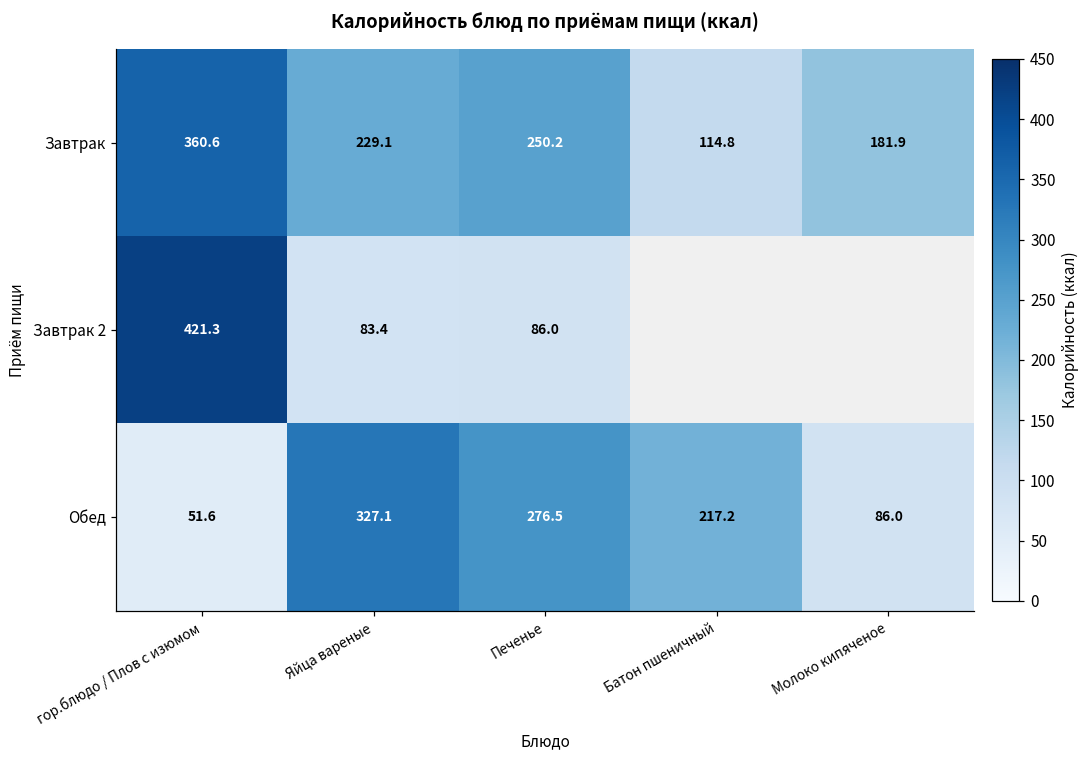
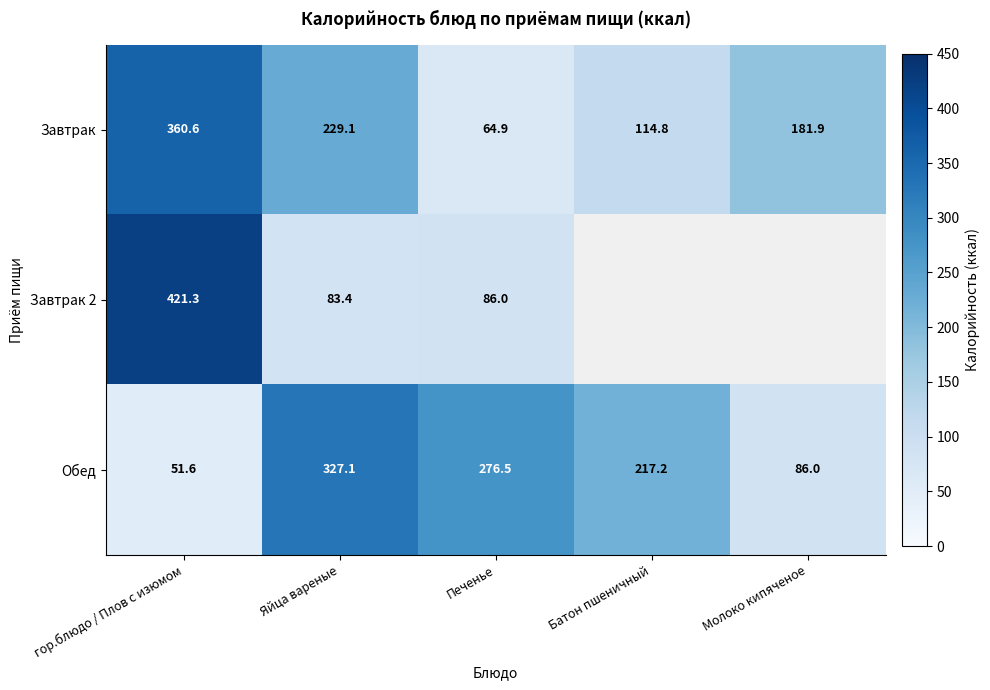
  {
    "Завтрак": {
      "гор.блюдо / Плов с изюмом": 360.6,
      "Яйца вареные": 229.1,
-     "Печенье": 250.2,
+     "Печенье": 64.9,
      "Батон пшеничный": 114.8,
      "Молоко кипяченое": 181.9
    },
    "Завтрак 2": {
      "гор.блюдо / Плов с изюмом": 421.3,
      "Яйца вареные": 83.4,
      "Печенье": 86.0
    },
    "Обед": {
      "гор.блюдо / Плов с изюмом": 51.6,
      "Яйца вареные": 327.1,
      "Печенье": 276.5,
      "Батон пшеничный": 217.2,
      "Молоко кипяченое": 86.0
    }
  }
